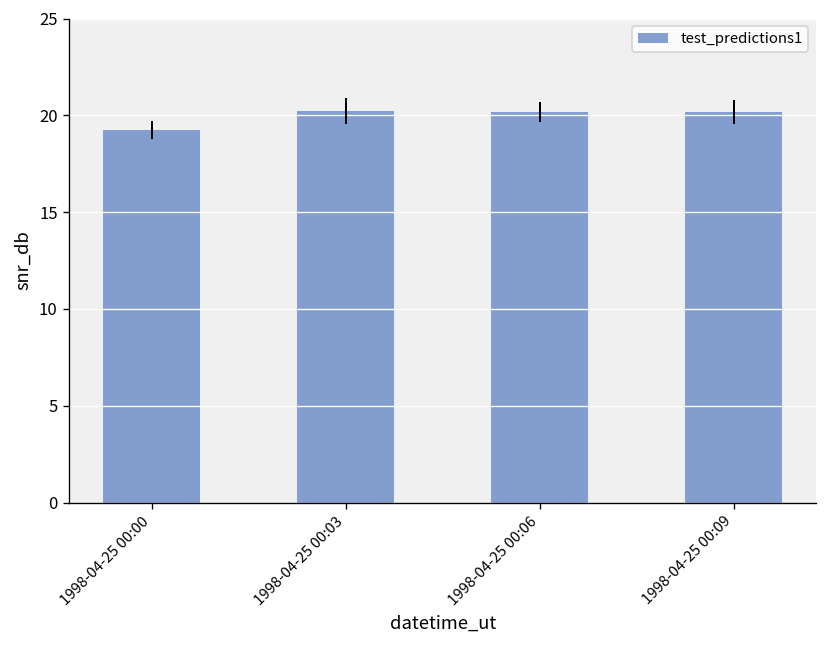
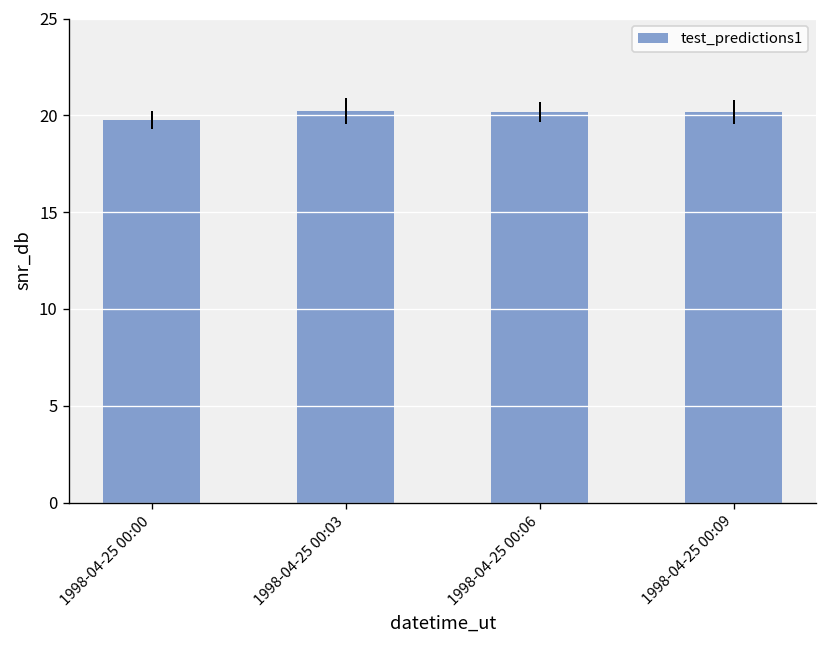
  {
-   "1998-04-25 00:00": 19.2,
+   "1998-04-25 00:00": 19.8,
    "1998-04-25 00:03": 20.2,
    "1998-04-25 00:06": 20.2,
    "1998-04-25 00:09": 20.2
  }
